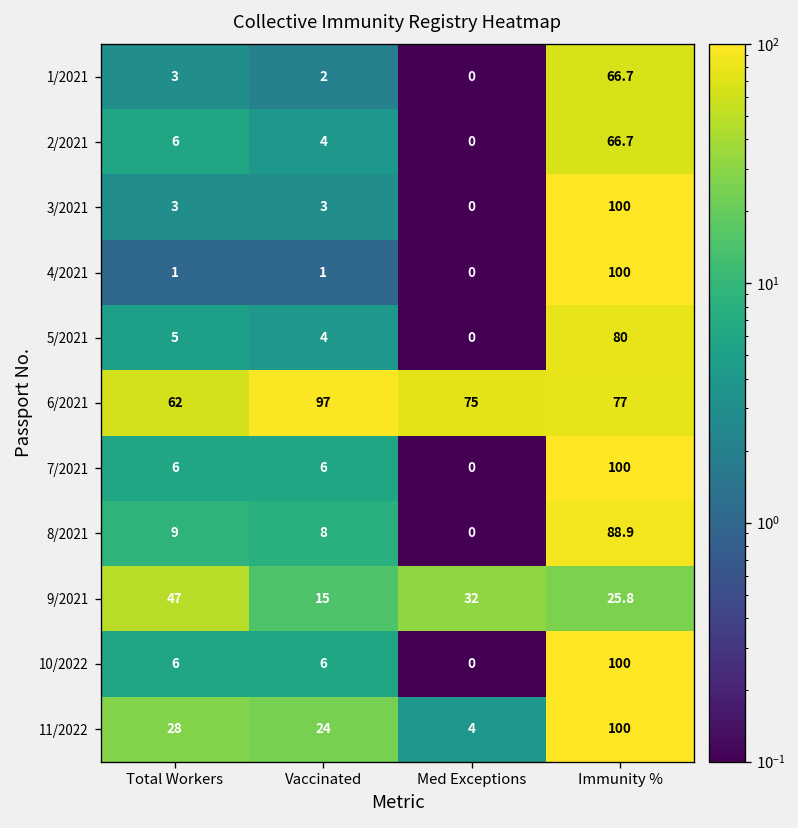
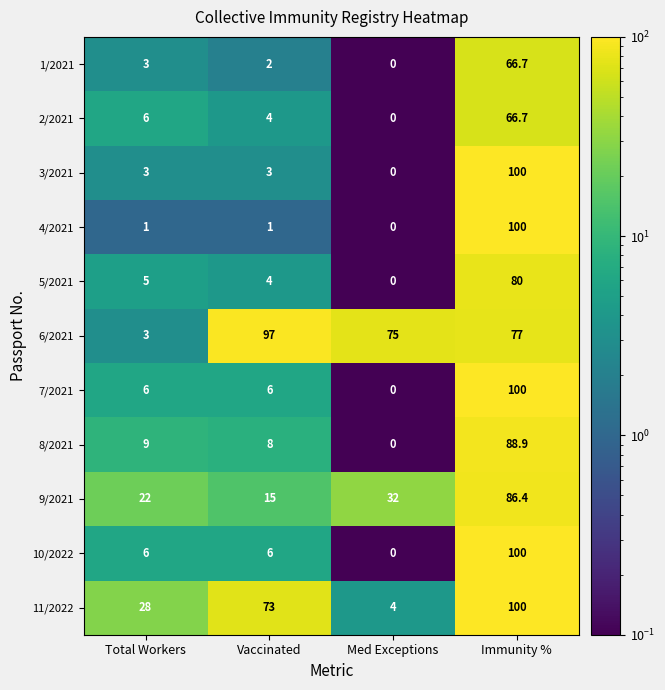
  {
    "1/2021": {
      "Total Workers": 3,
      "Vaccinated": 2,
      "Med Exceptions": 0,
      "Immunity %": 66.7
    },
    "2/2021": {
      "Total Workers": 6,
      "Vaccinated": 4,
      "Med Exceptions": 0,
      "Immunity %": 66.7
    },
    "3/2021": {
      "Total Workers": 3,
      "Vaccinated": 3,
      "Med Exceptions": 0,
      "Immunity %": 100
    },
    "4/2021": {
      "Total Workers": 1,
      "Vaccinated": 1,
      "Med Exceptions": 0,
      "Immunity %": 100
    },
    "5/2021": {
      "Total Workers": 5,
      "Vaccinated": 4,
      "Med Exceptions": 0,
      "Immunity %": 80
    },
    "6/2021": {
-     "Total Workers": 62,
+     "Total Workers": 3,
      "Vaccinated": 97,
      "Med Exceptions": 75,
      "Immunity %": 77
    },
    "7/2021": {
      "Total Workers": 6,
      "Vaccinated": 6,
      "Med Exceptions": 0,
      "Immunity %": 100
    },
    "8/2021": {
      "Total Workers": 9,
      "Vaccinated": 8,
      "Med Exceptions": 0,
      "Immunity %": 88.9
    },
    "9/2021": {
-     "Total Workers": 47,
+     "Total Workers": 22,
      "Vaccinated": 15,
      "Med Exceptions": 32,
-     "Immunity %": 25.8
+     "Immunity %": 86.4
    },
    "10/2022": {
      "Total Workers": 6,
      "Vaccinated": 6,
      "Med Exceptions": 0,
      "Immunity %": 100
    },
    "11/2022": {
      "Total Workers": 28,
-     "Vaccinated": 24,
+     "Vaccinated": 73,
      "Med Exceptions": 4,
      "Immunity %": 100
    }
  }
